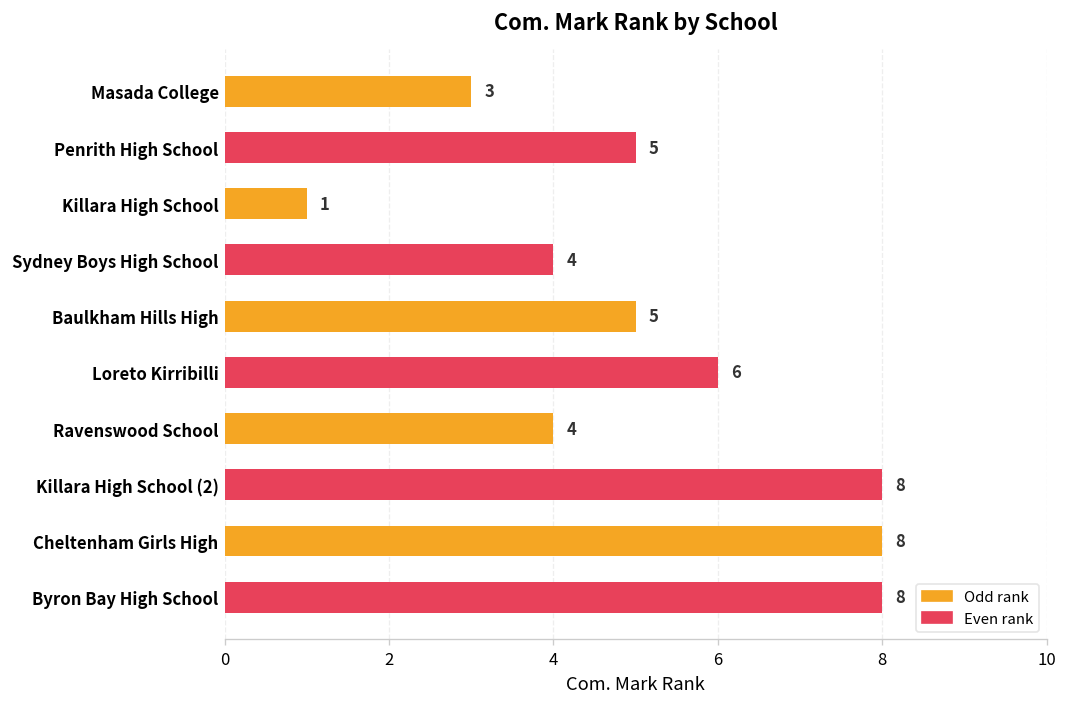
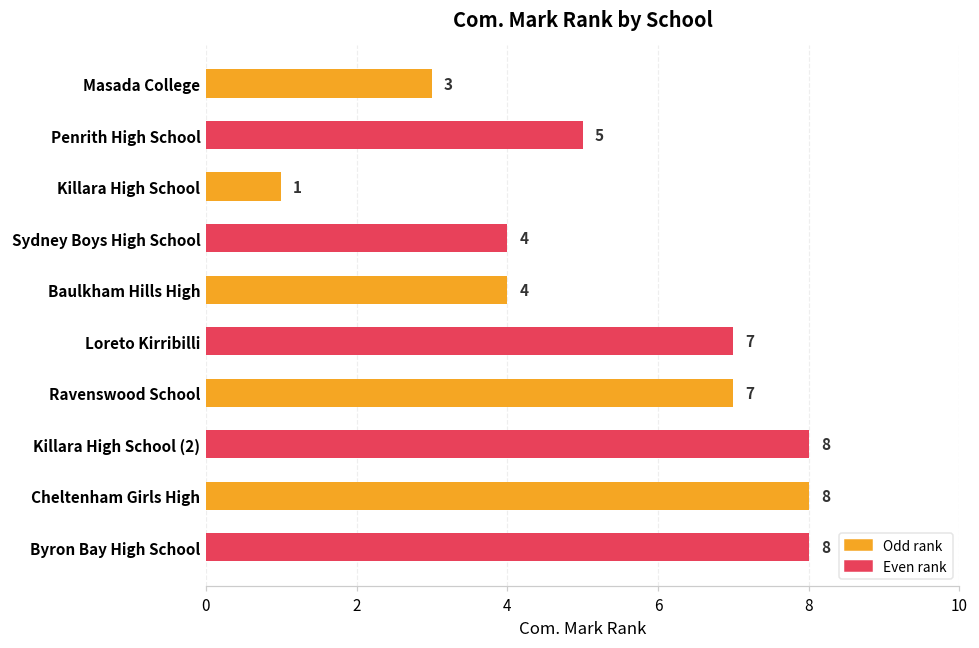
  {
    "Masada College": 3,
    "Penrith High School": 5,
    "Killara High School": 1,
    "Sydney Boys High School": 4,
-   "Baulkham Hills High": 5,
-   "Loreto Kirribilli": 6,
-   "Ravenswood School": 4,
+   "Baulkham Hills High": 4,
+   "Loreto Kirribilli": 7,
+   "Ravenswood School": 7,
    "Killara High School (2)": 8,
    "Cheltenham Girls High": 8,
    "Byron Bay High School": 8
  }
